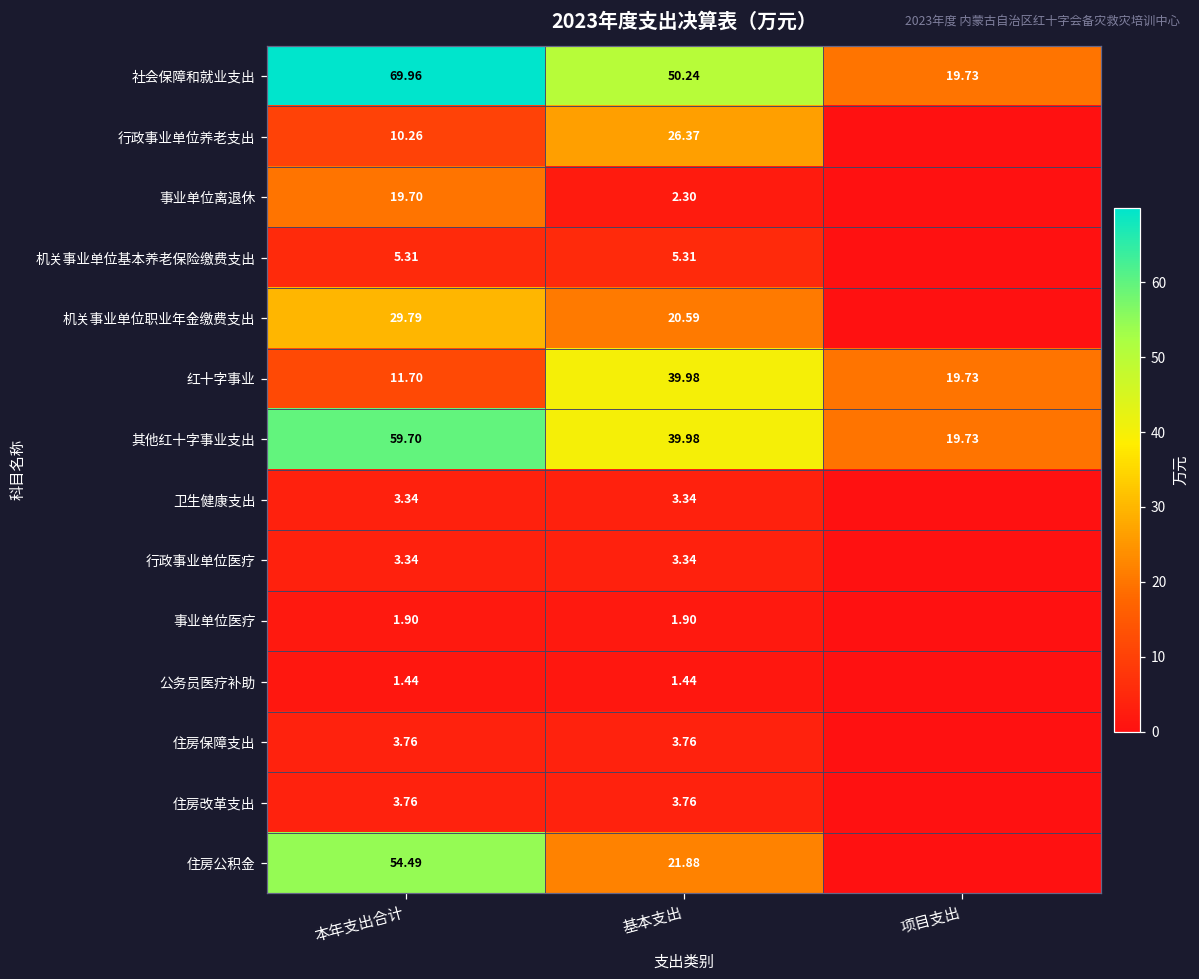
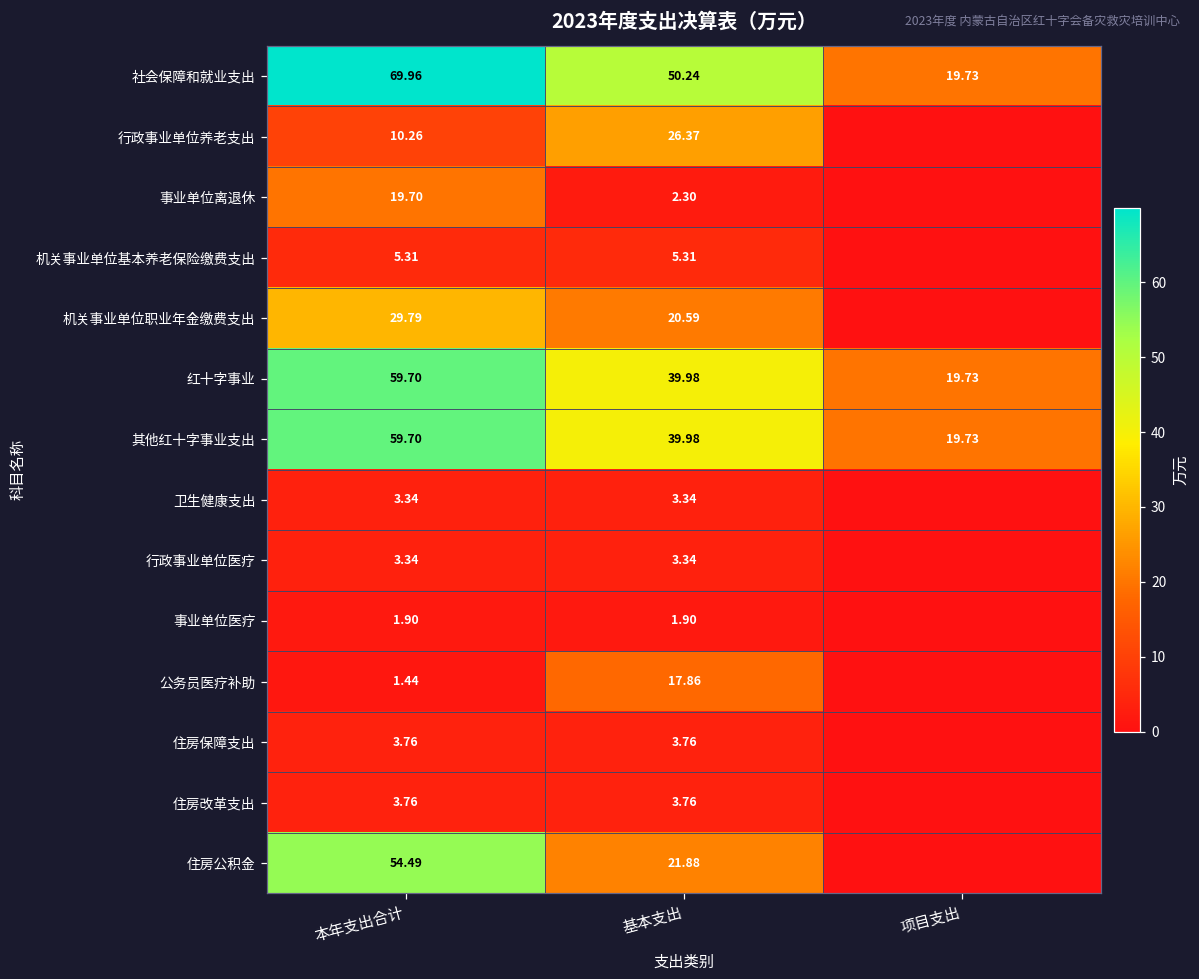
  {
    "社会保障和就业支出": {
      "本年支出合计": 69.96,
      "基本支出": 50.24,
      "项目支出": 19.73
    },
    "行政事业单位养老支出": {
      "本年支出合计": 10.26,
      "基本支出": 26.37
    },
    "事业单位离退休": {
      "本年支出合计": 19.70,
      "基本支出": 2.30
    },
    "机关事业单位基本养老保险缴费支出": {
      "本年支出合计": 5.31,
      "基本支出": 5.31
    },
    "机关事业单位职业年金缴费支出": {
      "本年支出合计": 29.79,
      "基本支出": 20.59
    },
    "红十字事业": {
-     "本年支出合计": 11.70,
+     "本年支出合计": 59.70,
      "基本支出": 39.98,
      "项目支出": 19.73
    },
    "其他红十字事业支出": {
      "本年支出合计": 59.70,
      "基本支出": 39.98,
      "项目支出": 19.73
    },
    "卫生健康支出": {
      "本年支出合计": 3.34,
      "基本支出": 3.34
    },
    "行政事业单位医疗": {
      "本年支出合计": 3.34,
      "基本支出": 3.34
    },
    "事业单位医疗": {
      "本年支出合计": 1.90,
      "基本支出": 1.90
    },
    "公务员医疗补助": {
      "本年支出合计": 1.44,
-     "基本支出": 1.44
+     "基本支出": 17.86
    },
    "住房保障支出": {
      "本年支出合计": 3.76,
      "基本支出": 3.76
    },
    "住房改革支出": {
      "本年支出合计": 3.76,
      "基本支出": 3.76
    },
    "住房公积金": {
      "本年支出合计": 54.49,
      "基本支出": 21.88
    }
  }
